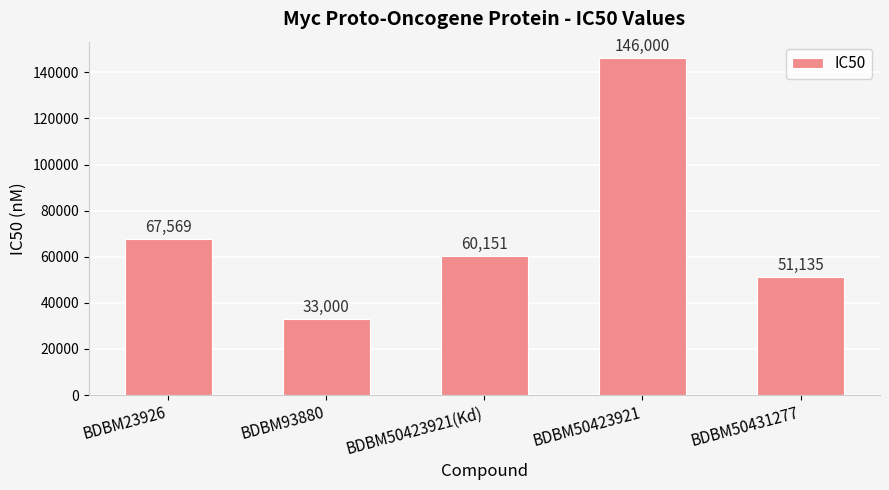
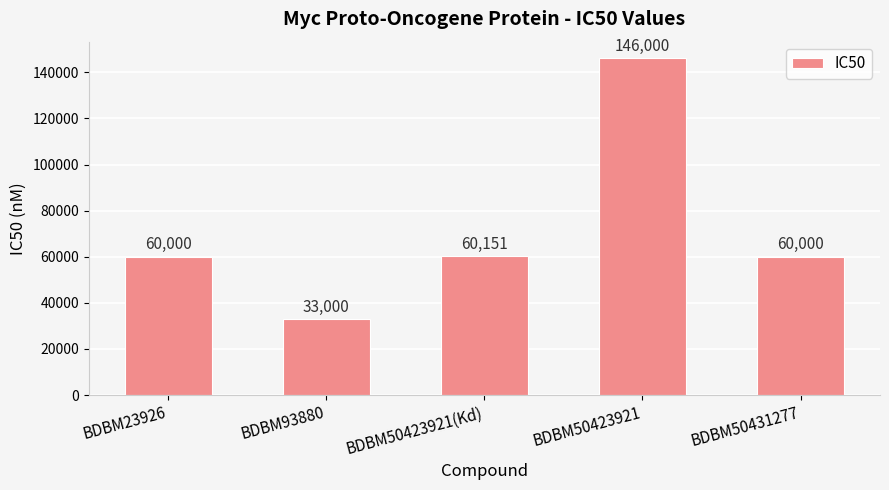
  {
-   "BDBM23926": "67,569",
+   "BDBM23926": "60,000",
    "BDBM93880": "33,000",
    "BDBM50423921(Kd)": "60,151",
    "BDBM50423921": "146,000",
-   "BDBM50431277": "51,135"
+   "BDBM50431277": "60,000"
  }
